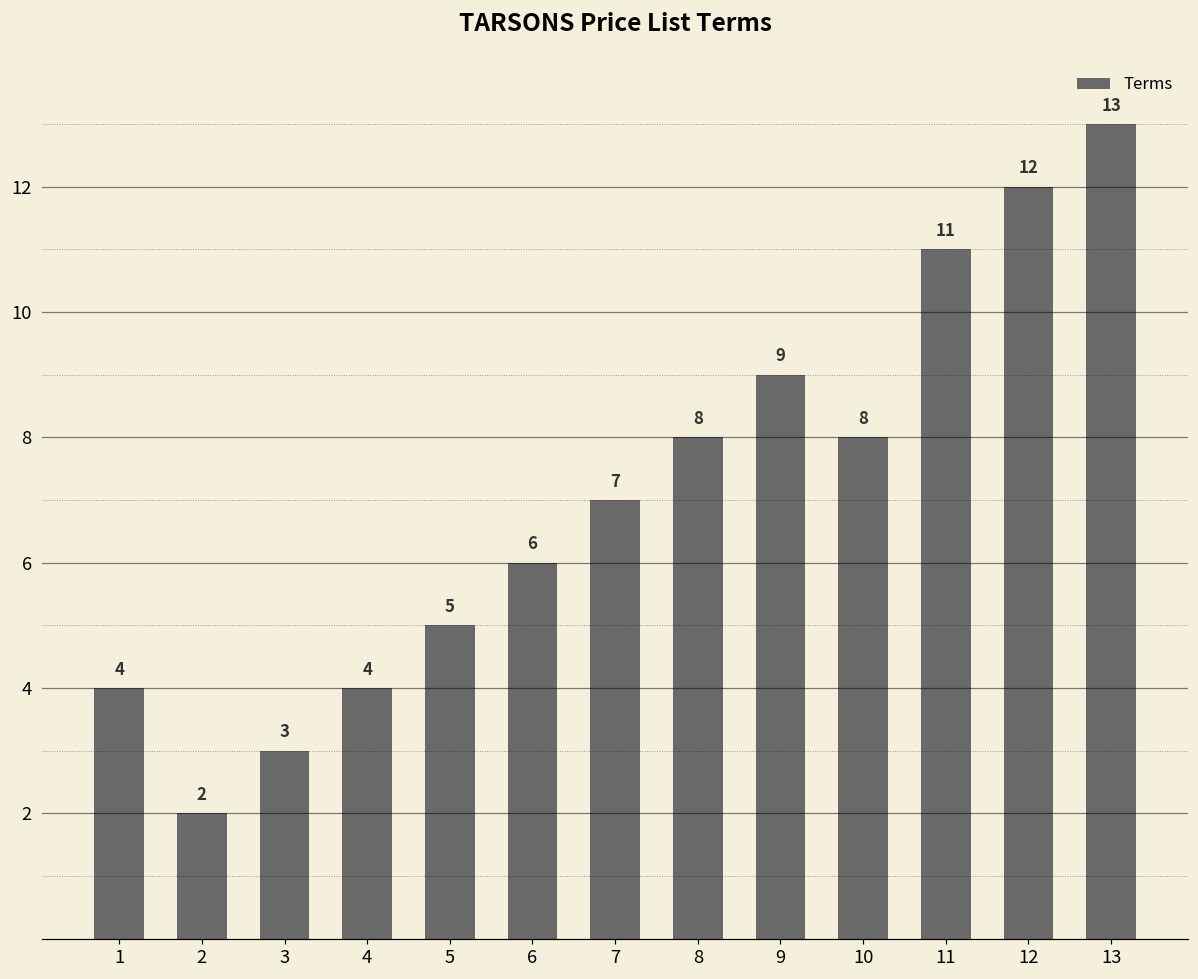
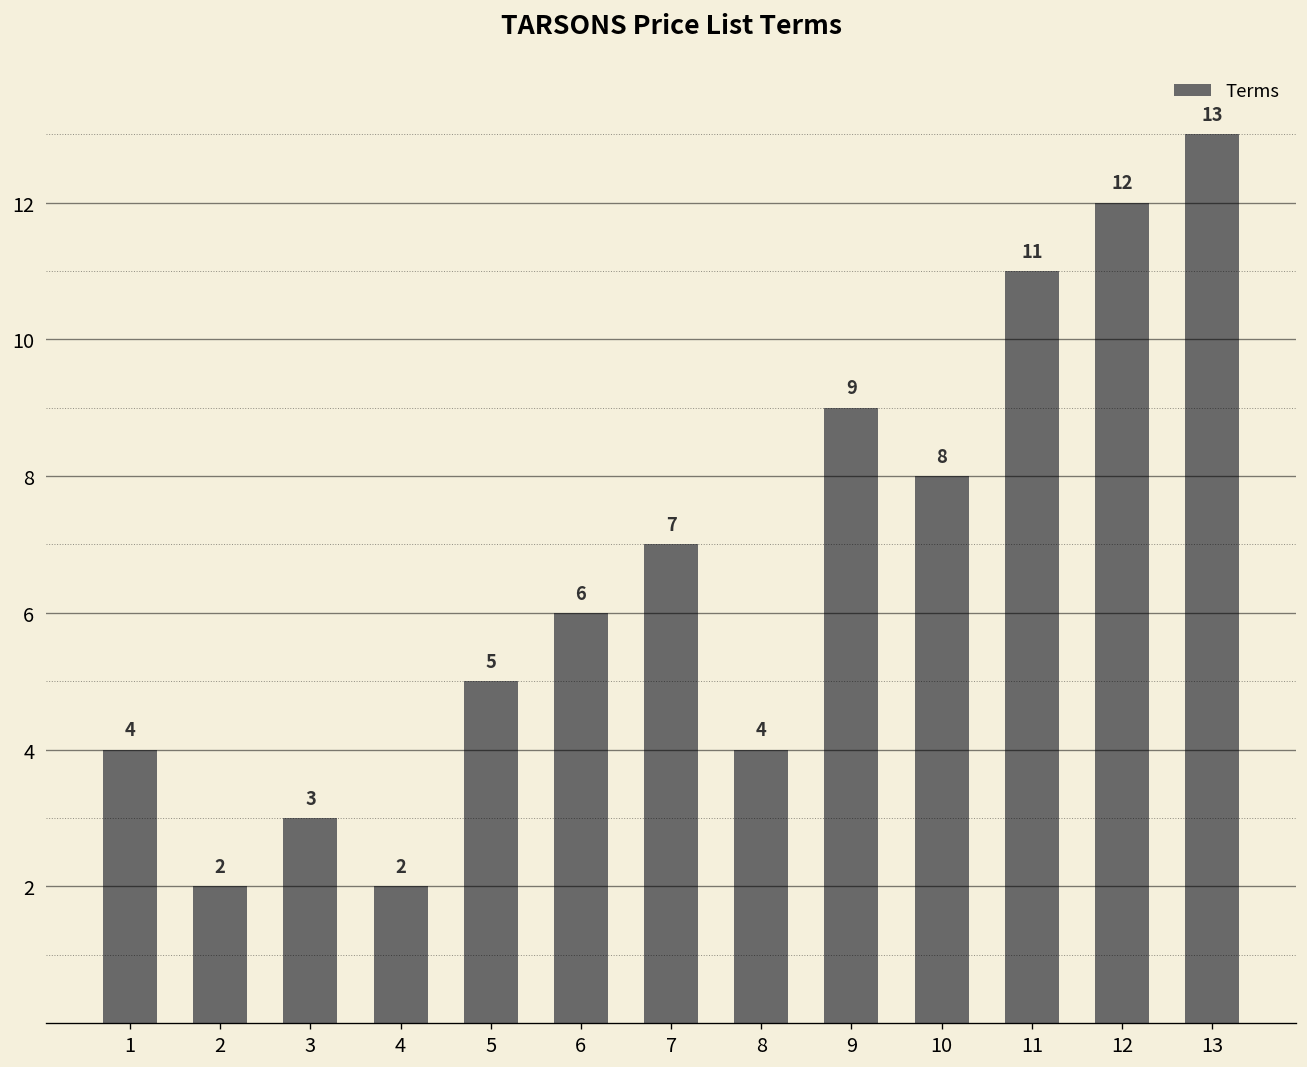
  {
    "1": 4,
    "2": 2,
    "3": 3,
-   "4": 4,
+   "4": 2,
    "5": 5,
    "6": 6,
    "7": 7,
-   "8": 8,
+   "8": 4,
    "9": 9,
    "10": 8,
    "11": 11,
    "12": 12,
    "13": 13
  }
